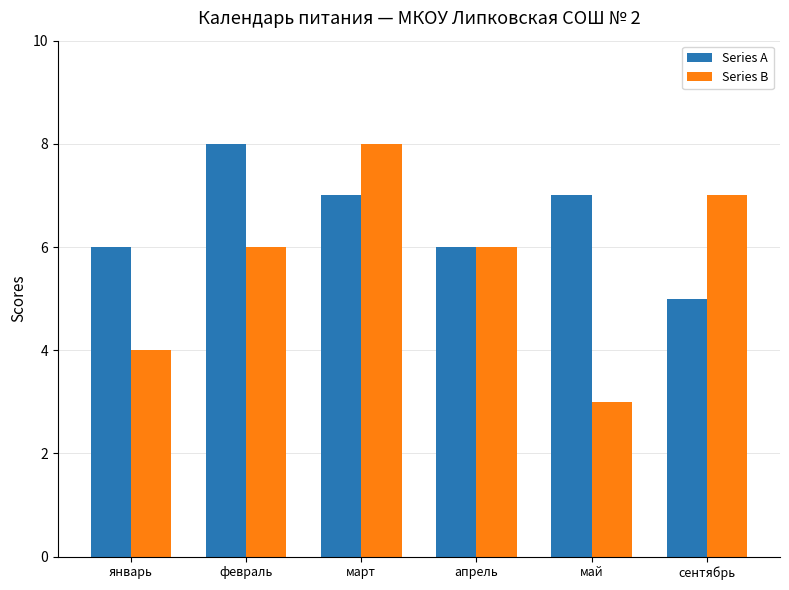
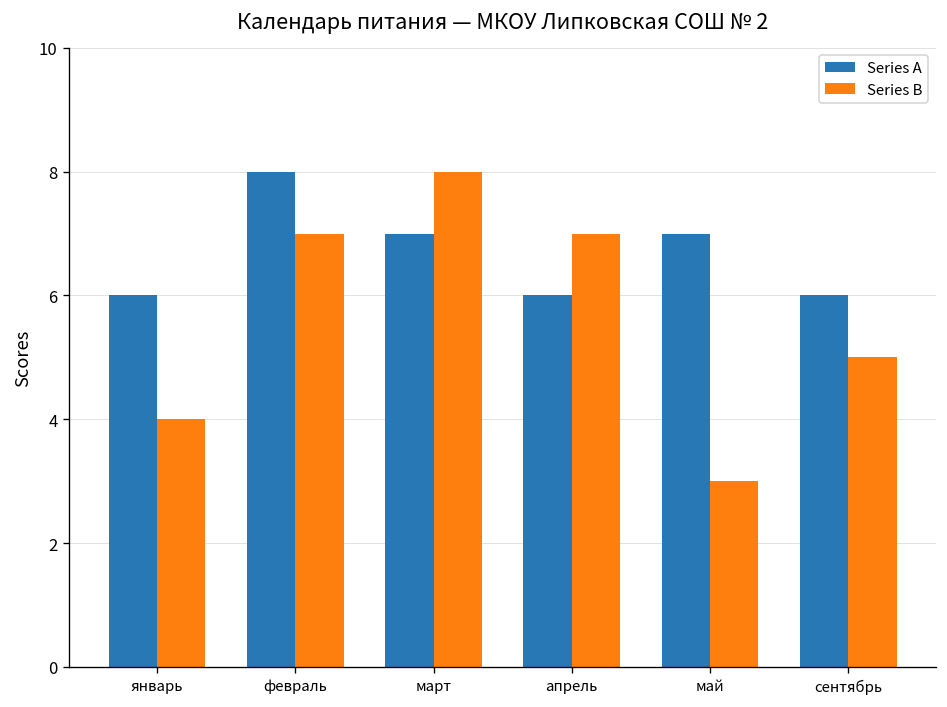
  {
    "Series A": {
      "январь": 6,
      "февраль": 8,
      "март": 7,
      "апрель": 6,
      "май": 7,
-     "сентябрь": 5
+     "сентябрь": 6
    },
    "Series B": {
      "январь": 4,
-     "февраль": 6,
+     "февраль": 7,
      "март": 8,
-     "апрель": 6,
+     "апрель": 7,
      "май": 3,
-     "сентябрь": 7
+     "сентябрь": 5
    }
  }
